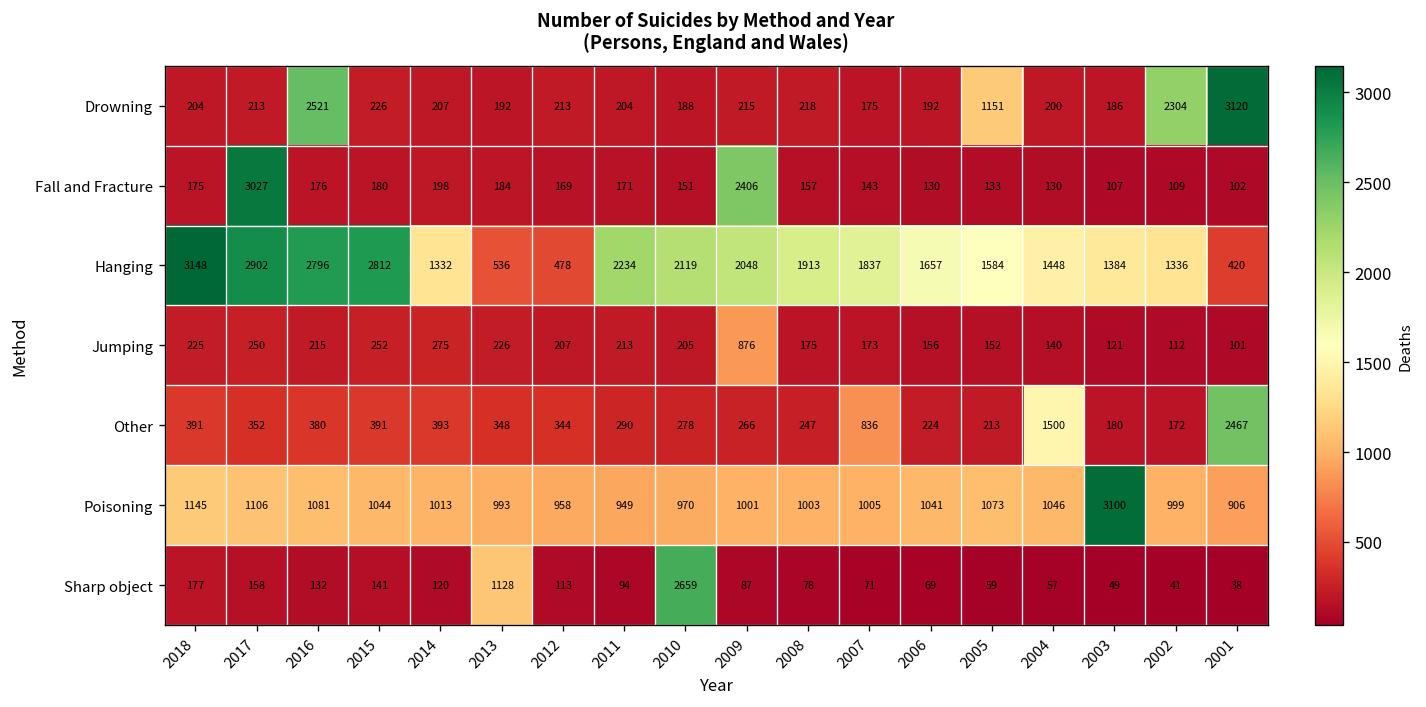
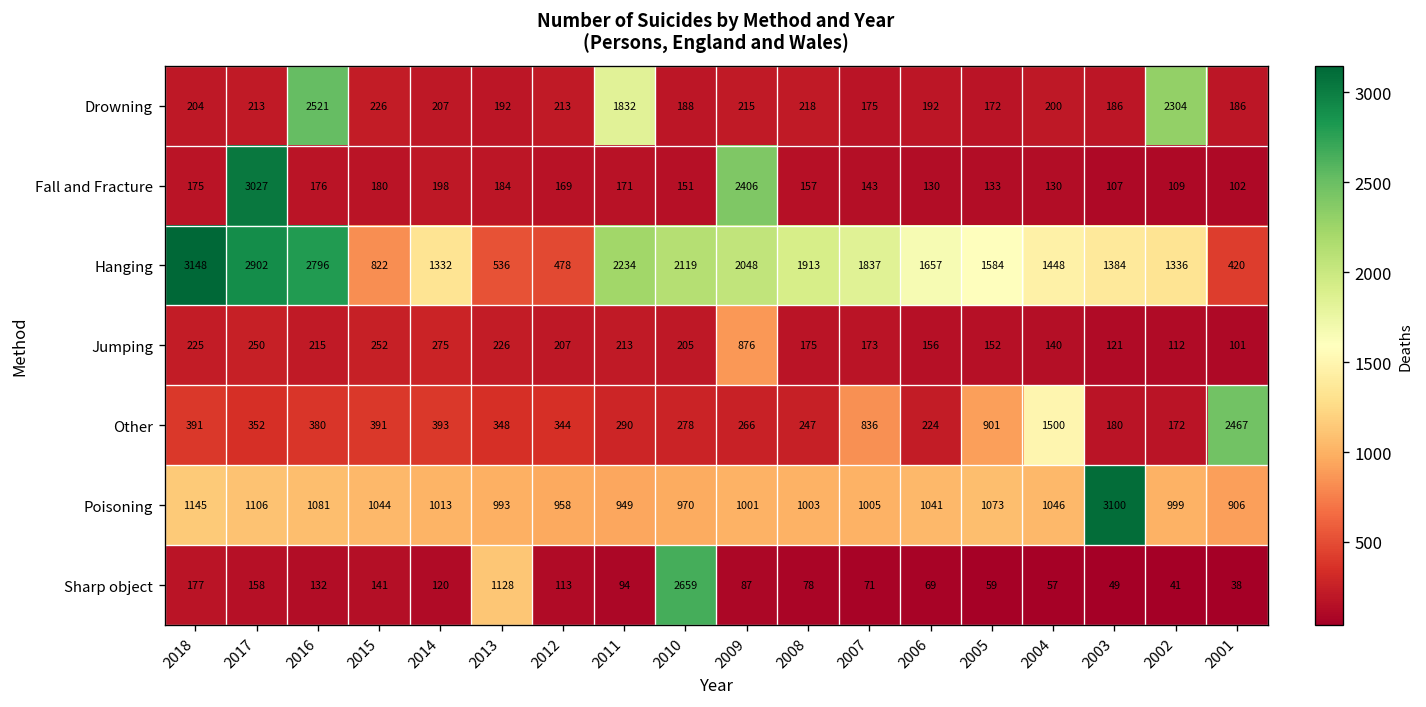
  {
    "Drowning": {
      "2018": 204,
      "2017": 213,
      "2016": 2521,
      "2015": 226,
      "2014": 207,
      "2013": 192,
      "2012": 213,
-     "2011": 204,
+     "2011": 1832,
      "2010": 188,
      "2009": 215,
      "2008": 218,
      "2007": 175,
      "2006": 192,
-     "2005": 1151,
+     "2005": 172,
      "2004": 200,
      "2003": 186,
      "2002": 2304,
-     "2001": 3120
+     "2001": 186
    },
    "Fall and Fracture": {
      "2018": 175,
      "2017": 3027,
      "2016": 176,
      "2015": 180,
      "2014": 198,
      "2013": 184,
      "2012": 169,
      "2011": 171,
      "2010": 151,
      "2009": 2406,
      "2008": 157,
      "2007": 143,
      "2006": 130,
      "2005": 133,
      "2004": 130,
      "2003": 107,
      "2002": 109,
      "2001": 102
    },
    "Hanging": {
      "2018": 3148,
      "2017": 2902,
      "2016": 2796,
-     "2015": 2812,
+     "2015": 822,
      "2014": 1332,
      "2013": 536,
      "2012": 478,
      "2011": 2234,
      "2010": 2119,
      "2009": 2048,
      "2008": 1913,
      "2007": 1837,
      "2006": 1657,
      "2005": 1584,
      "2004": 1448,
      "2003": 1384,
      "2002": 1336,
      "2001": 420
    },
    "Jumping": {
      "2018": 225,
      "2017": 250,
      "2016": 215,
      "2015": 252,
      "2014": 275,
      "2013": 226,
      "2012": 207,
      "2011": 213,
      "2010": 205,
      "2009": 876,
      "2008": 175,
      "2007": 173,
      "2006": 156,
      "2005": 152,
      "2004": 140,
      "2003": 121,
      "2002": 112,
      "2001": 101
    },
    "Other": {
      "2018": 391,
      "2017": 352,
      "2016": 380,
      "2015": 391,
      "2014": 393,
      "2013": 348,
      "2012": 344,
      "2011": 290,
      "2010": 278,
      "2009": 266,
      "2008": 247,
      "2007": 836,
      "2006": 224,
-     "2005": 213,
+     "2005": 901,
      "2004": 1500,
      "2003": 180,
      "2002": 172,
      "2001": 2467
    },
    "Poisoning": {
      "2018": 1145,
      "2017": 1106,
      "2016": 1081,
      "2015": 1044,
      "2014": 1013,
      "2013": 993,
      "2012": 958,
      "2011": 949,
      "2010": 970,
      "2009": 1001,
      "2008": 1003,
      "2007": 1005,
      "2006": 1041,
      "2005": 1073,
      "2004": 1046,
      "2003": 3100,
      "2002": 999,
      "2001": 906
    },
    "Sharp object": {
      "2018": 177,
      "2017": 158,
      "2016": 132,
      "2015": 141,
      "2014": 120,
      "2013": 1128,
      "2012": 113,
      "2011": 94,
      "2010": 2659,
      "2009": 87,
      "2008": 78,
      "2007": 71,
      "2006": 69,
      "2005": 59,
      "2004": 57,
      "2003": 49,
      "2002": 41,
      "2001": 38
    }
  }
